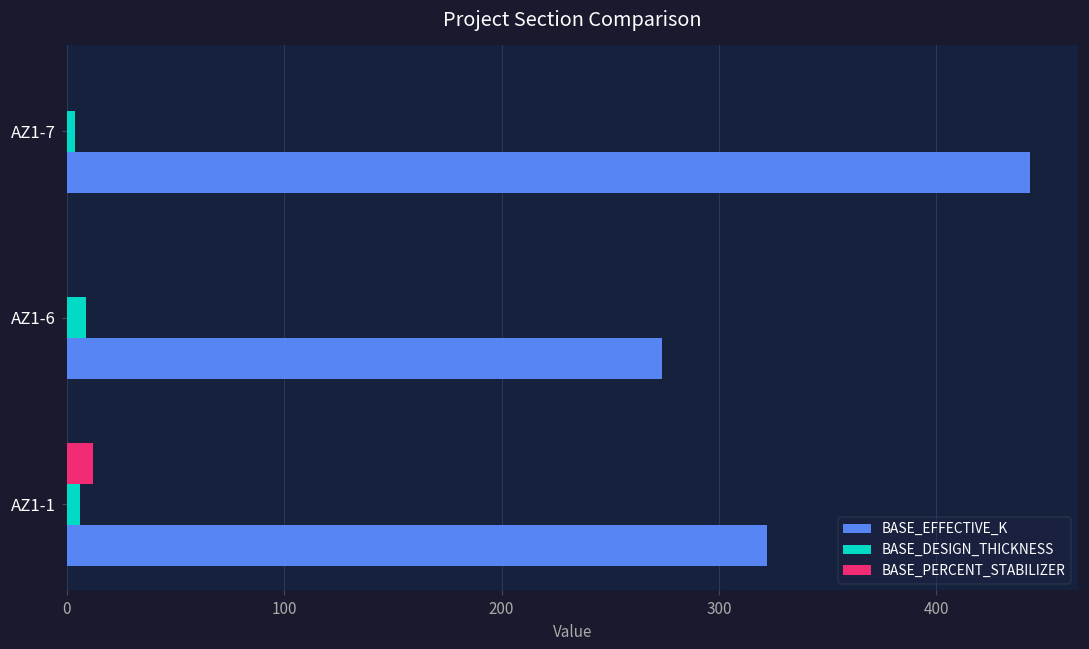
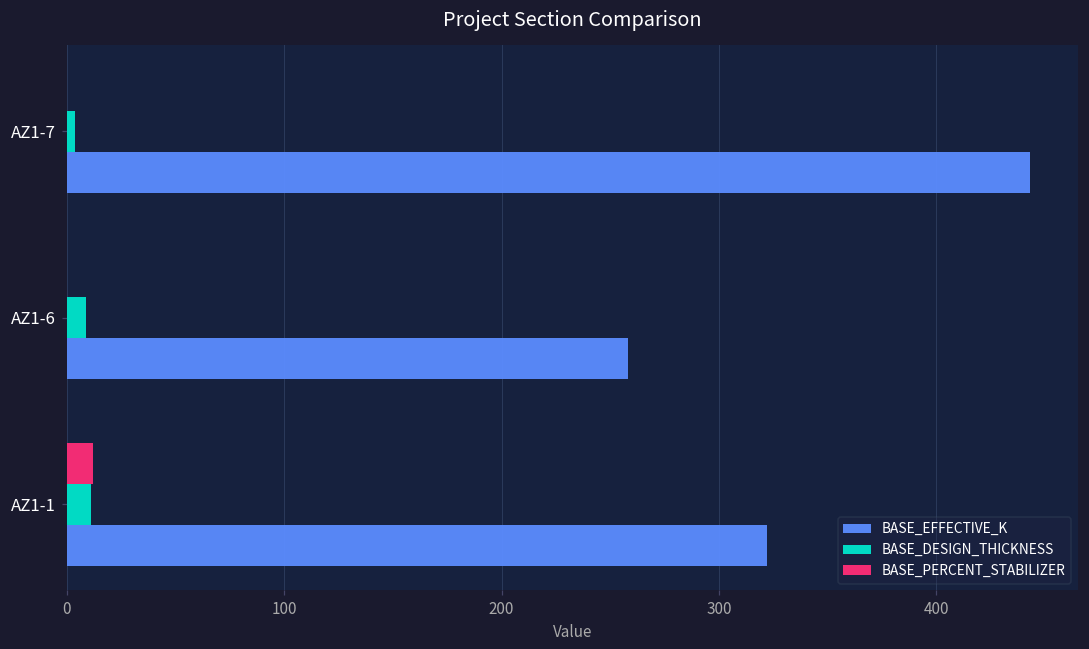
  {
    "BASE_EFFECTIVE_K": {
      "AZ1-7": 443,
-     "AZ1-6": 274,
+     "AZ1-6": 258,
      "AZ1-1": 322
    },
    "BASE_DESIGN_THICKNESS": {
      "AZ1-7": 4,
      "AZ1-6": 9,
-     "AZ1-1": 6
+     "AZ1-1": 11
    },
    "BASE_PERCENT_STABILIZER": {
      "AZ1-1": 12
    }
  }
